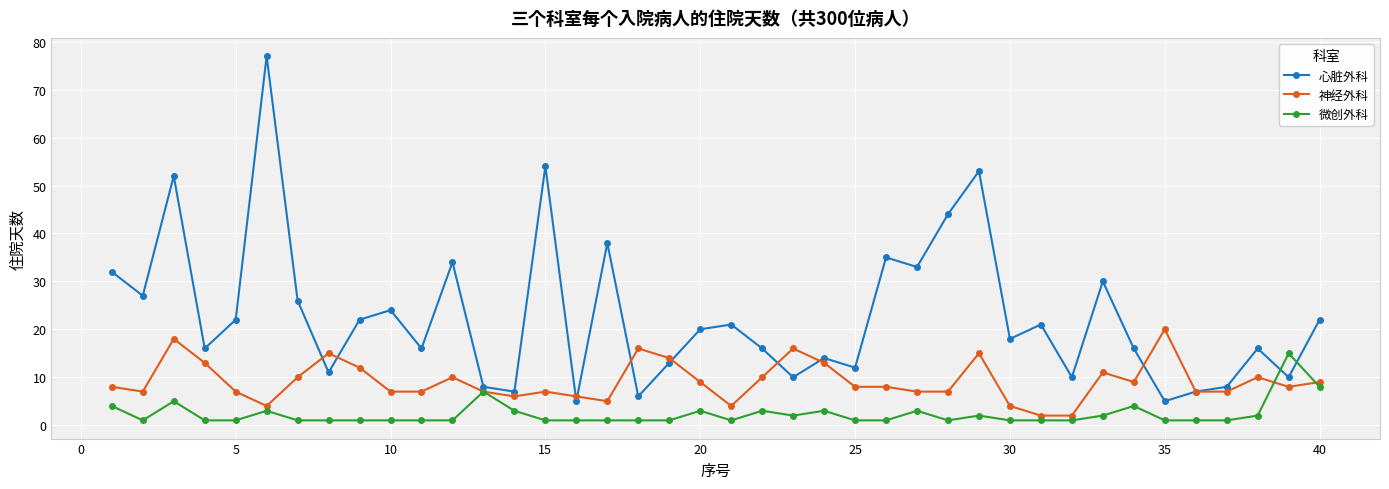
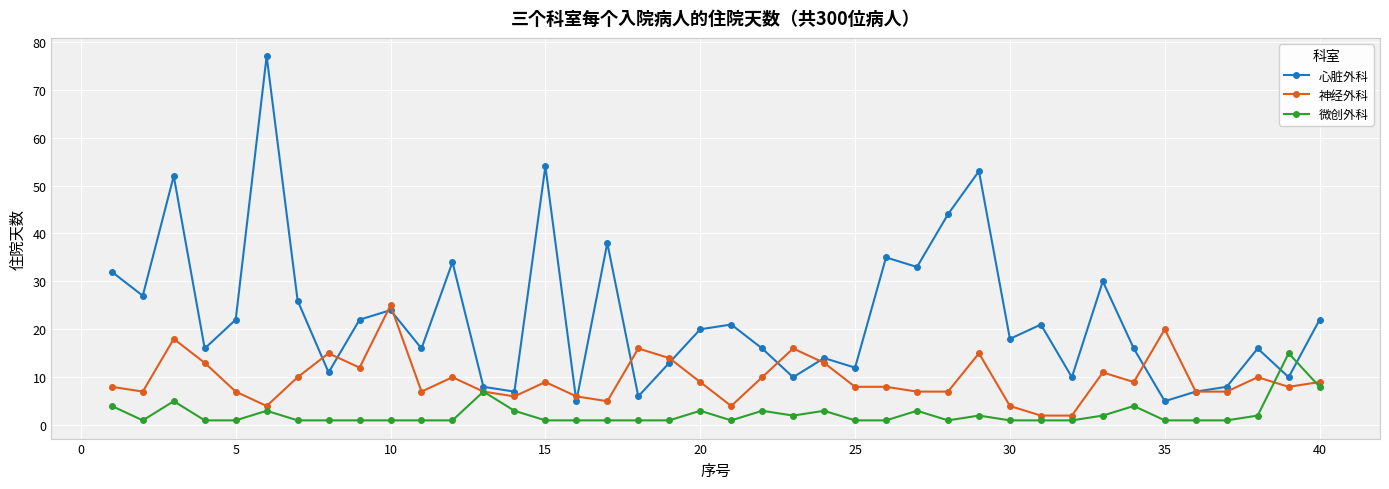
  {
    "心脏外科": {
      "5": 22,
      "10": 24,
      "15": 54,
      "20": 20,
      "25": 12,
      "30": 18,
      "35": 5,
      "40": 22
    },
    "神经外科": {
      "5": 7,
-     "10": 7,
-     "15": 7,
+     "10": 25,
+     "15": 9,
      "20": 9,
      "25": 8,
      "30": 4,
      "35": 20,
      "40": 9
    },
    "微创外科": {
      "5": 1,
      "10": 1,
      "15": 1,
      "20": 3,
      "25": 1,
      "30": 1,
      "35": 1,
      "40": 8
    }
  }
